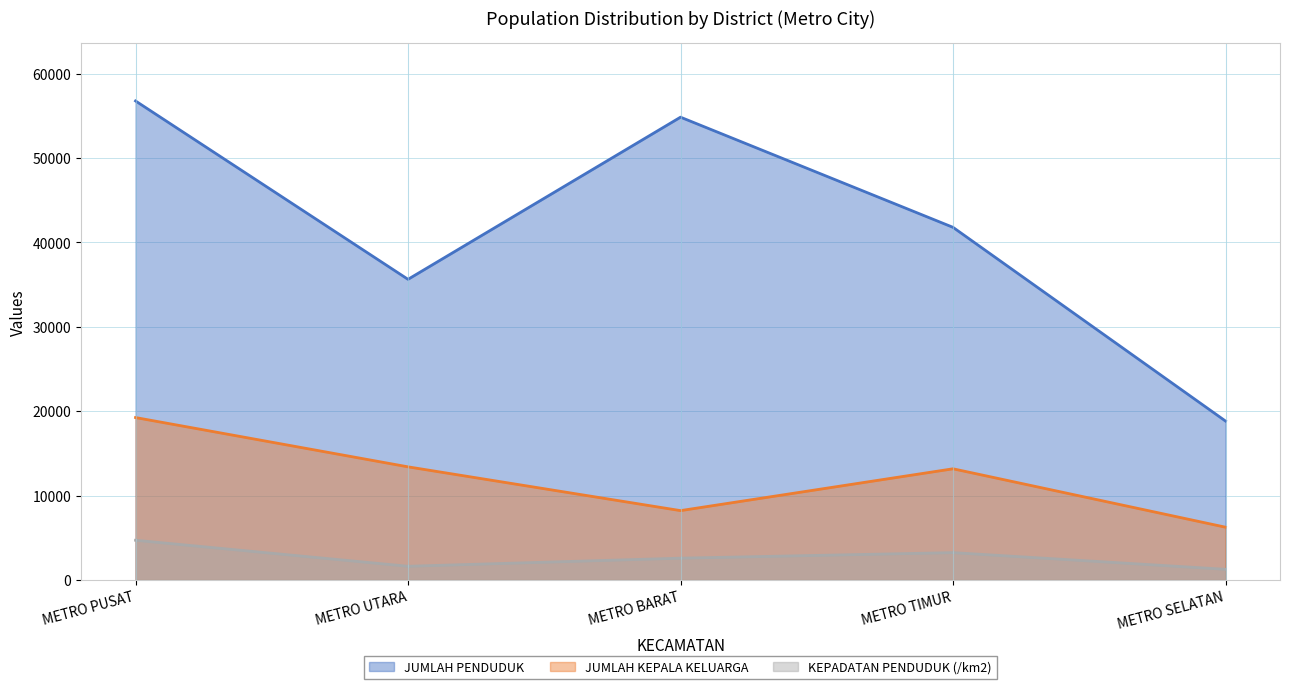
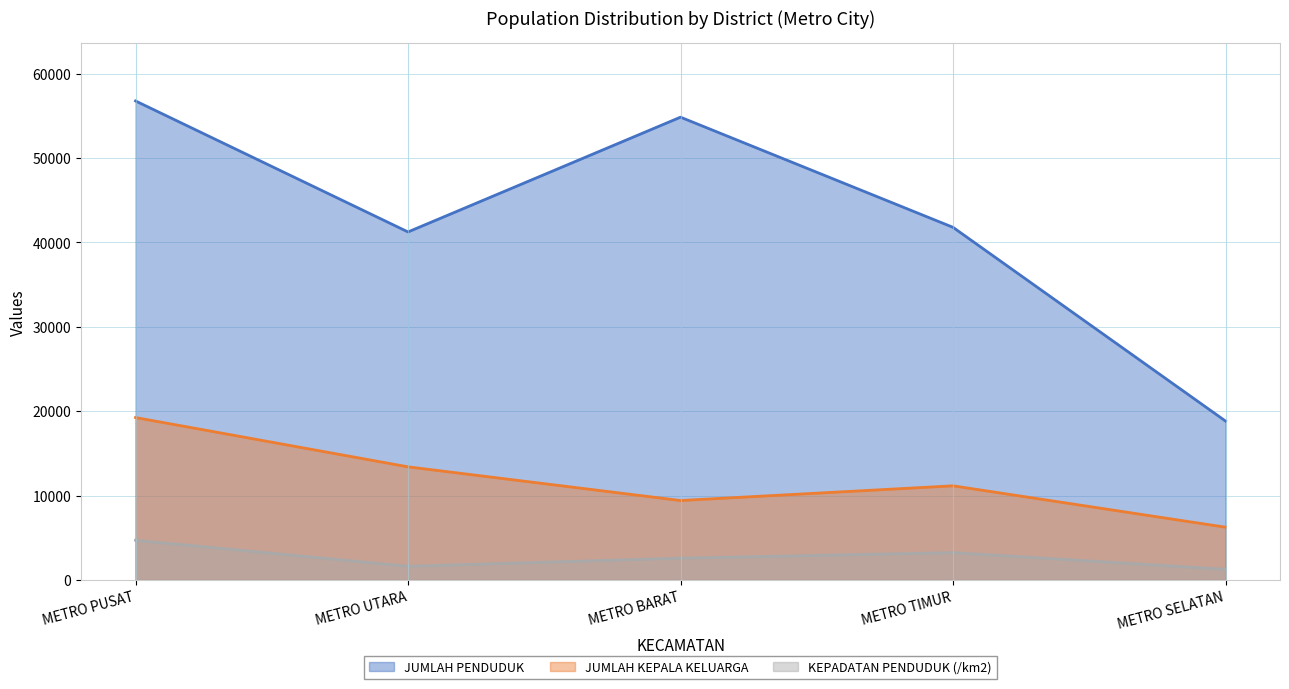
  {
    "JUMLAH PENDUDUK": {
      "METRO PUSAT": 57000,
-     "METRO UTARA": 36000,
+     "METRO UTARA": 41000,
      "METRO BARAT": 55000,
      "METRO TIMUR": 42000,
      "METRO SELATAN": 19000
    },
    "JUMLAH KEPALA KELUARGA": {
      "METRO PUSAT": 19000,
      "METRO UTARA": 13000,
-     "METRO BARAT": 8000,
-     "METRO TIMUR": 13000,
+     "METRO BARAT": 9000,
+     "METRO TIMUR": 11000,
      "METRO SELATAN": 6000
    },
    "KEPADATAN PENDUDUK (/km2)": {
      "METRO PUSAT": 5000,
      "METRO UTARA": 2000,
      "METRO BARAT": 3000,
      "METRO TIMUR": 3000,
      "METRO SELATAN": 1000
    }
  }
